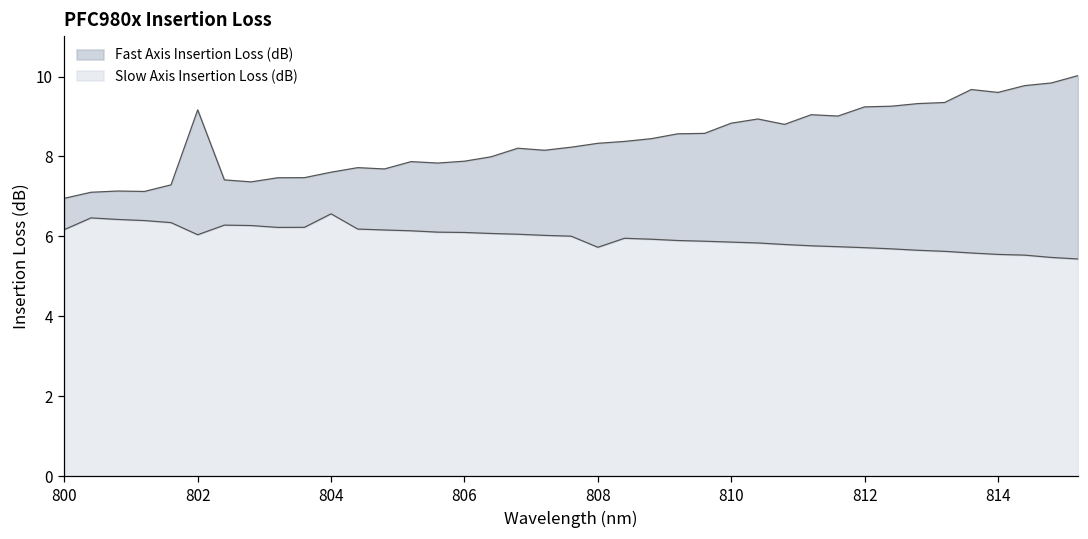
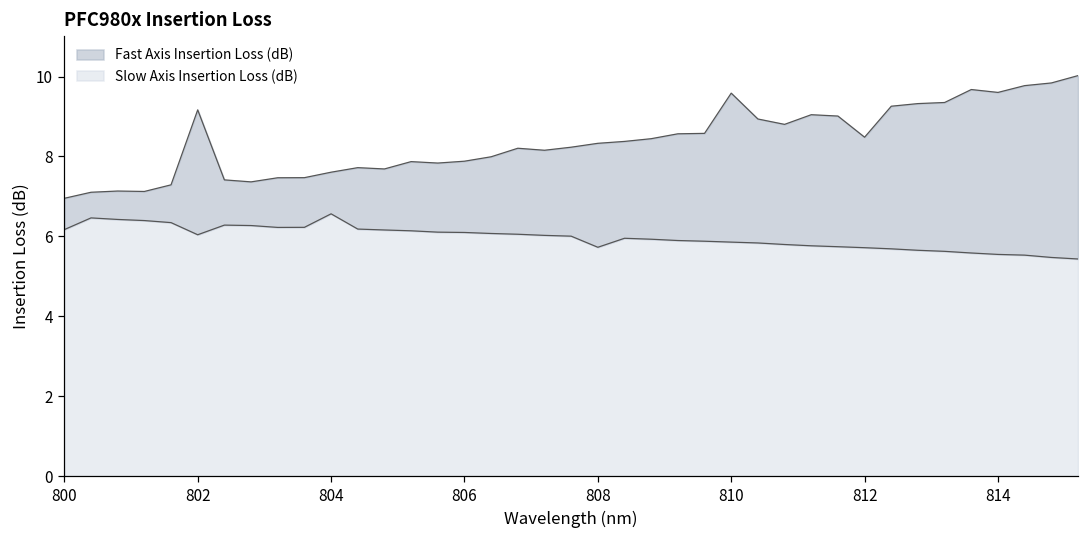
  {
    "Fast Axis Insertion Loss (dB)": {
      "800": 7.0,
      "802": 9.2,
      "804": 7.6,
      "806": 7.9,
      "808": 8.3,
-     "810": 8.8,
-     "812": 9.2,
+     "810": 9.6,
+     "812": 8.5,
      "814": 9.6
    },
    "Slow Axis Insertion Loss (dB)": {
      "800": 6.2,
      "802": 6.0,
      "804": 6.6,
      "806": 6.1,
      "808": 5.7,
      "810": 5.9,
      "812": 5.7,
      "814": 5.5
    }
  }
